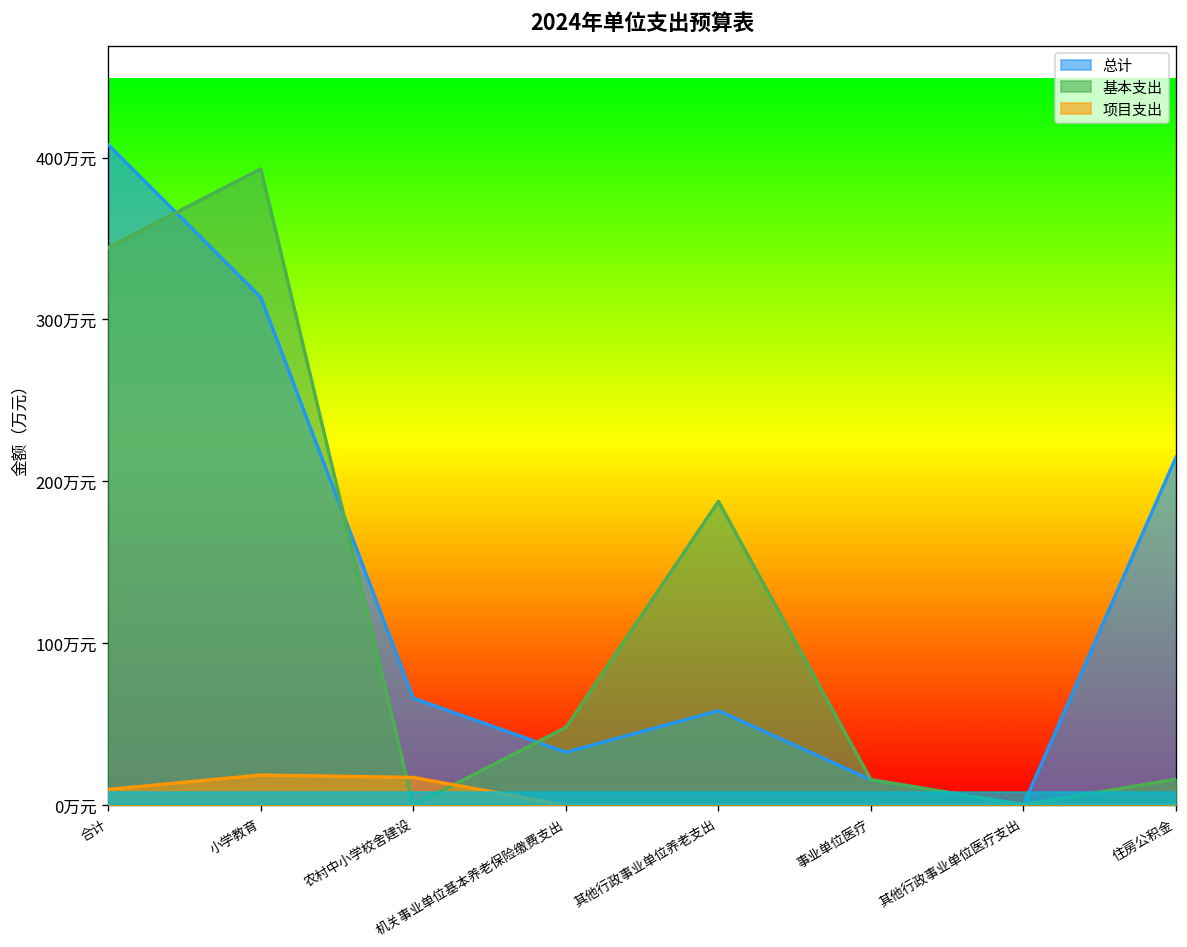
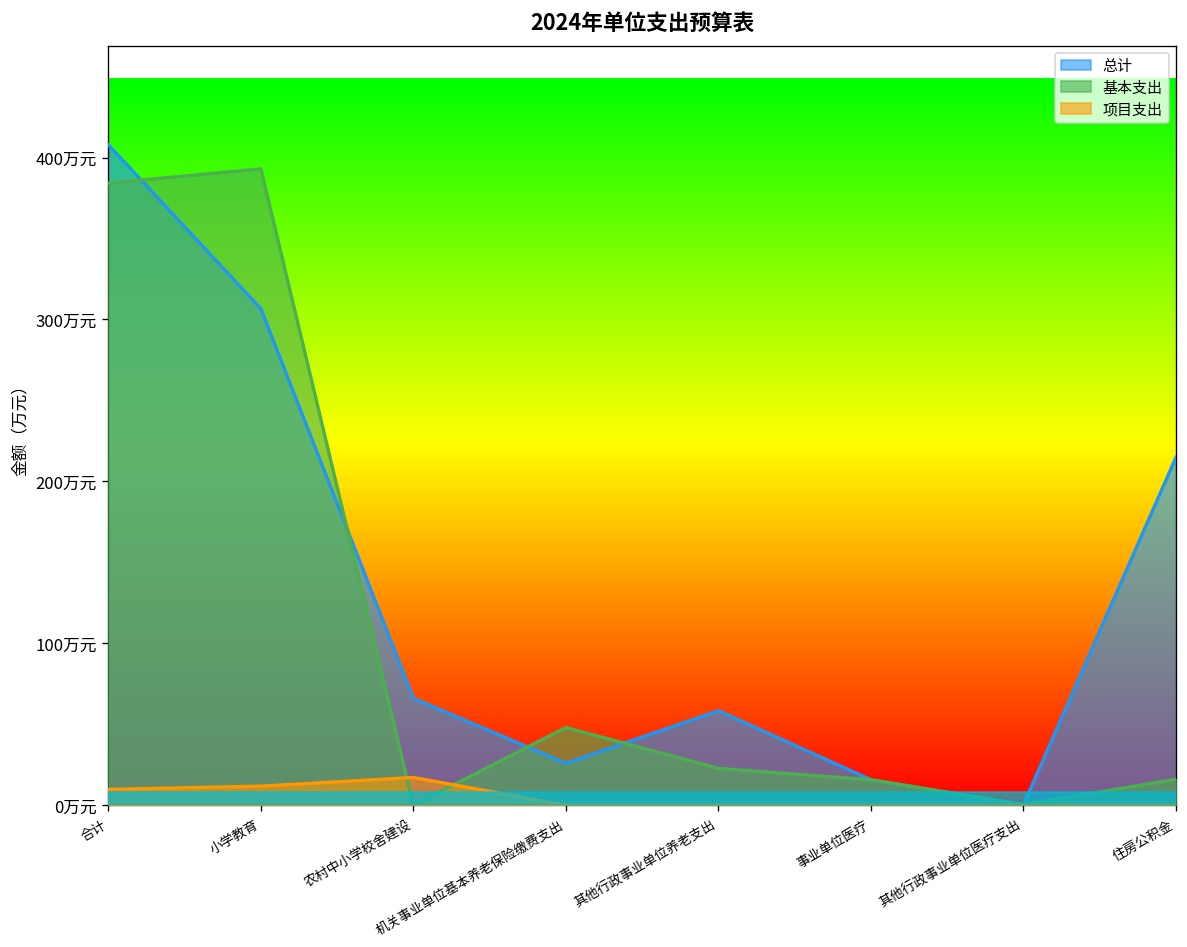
  {
    "总计": {
      "合计": "408万元",
-     "小学教育": "314万元",
+     "小学教育": "307万元",
      "农村中小学校舍建设": "66万元",
-     "机关事业单位基本养老保险缴费支出": "33万元",
+     "机关事业单位基本养老保险缴费支出": "26万元",
      "其他行政事业单位养老支出": "58万元",
      "住房公积金": "215万元"
    },
    "基本支出": {
-     "合计": "344万元",
+     "合计": "384万元",
      "小学教育": "393万元",
      "机关事业单位基本养老保险缴费支出": "48万元",
-     "其他行政事业单位养老支出": "188万元",
+     "其他行政事业单位养老支出": "23万元",
      "住房公积金": "16万元"
    },
    "项目支出": {
      "合计": "10万元",
-     "小学教育": "19万元",
+     "小学教育": "12万元",
      "农村中小学校舍建设": "17万元"
    }
  }
